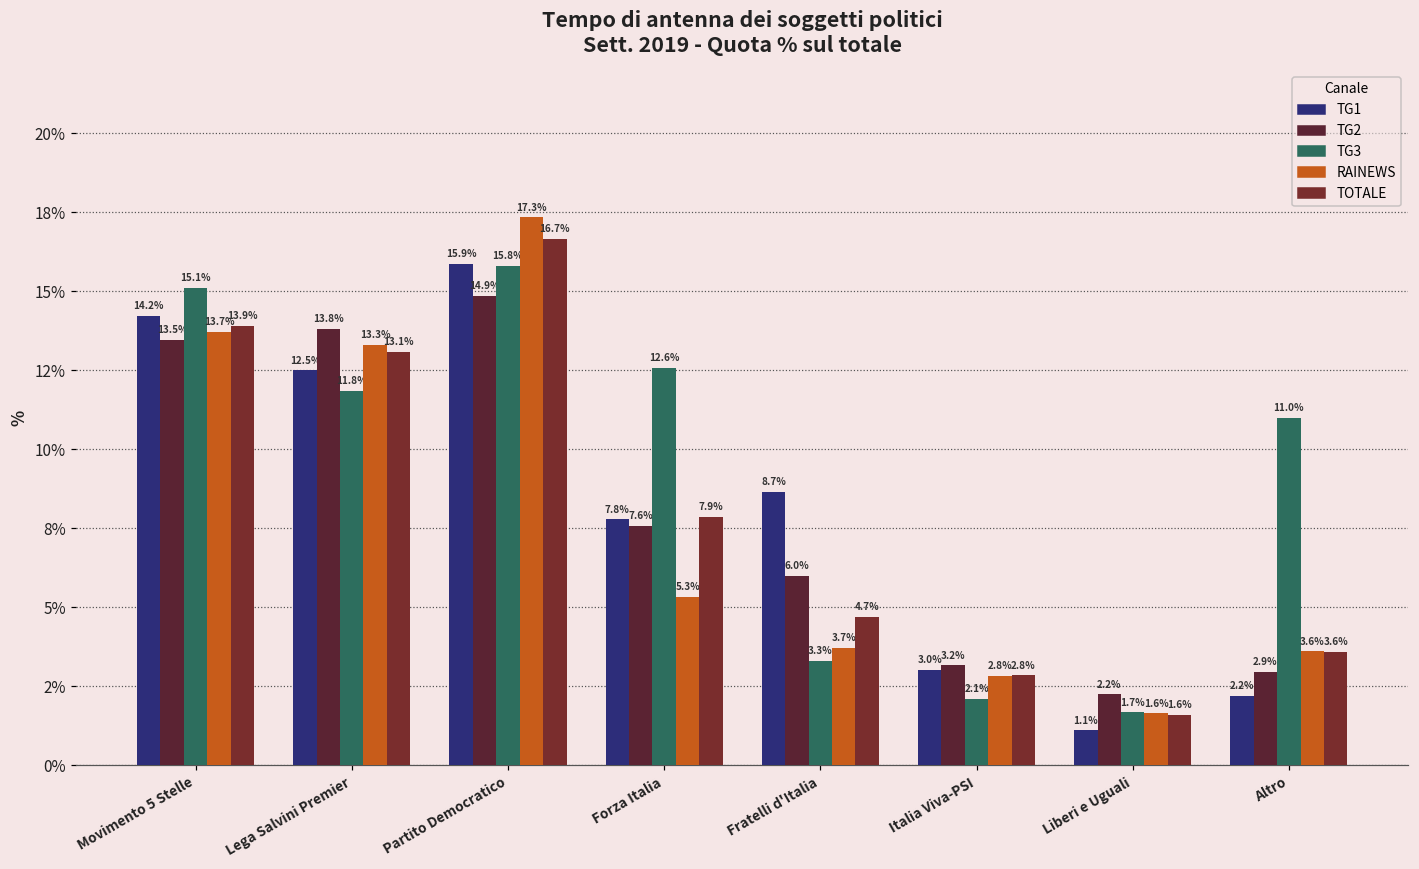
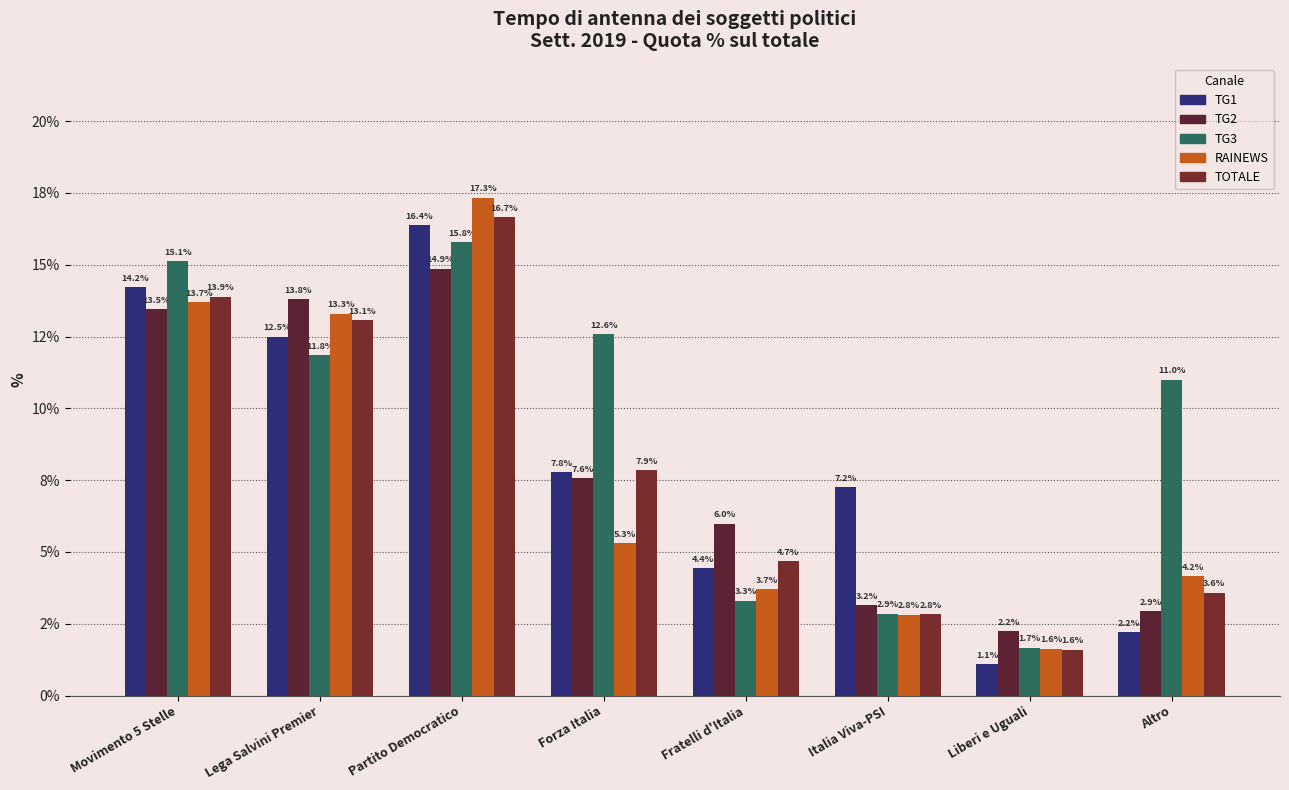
  {
    "TG1": {
      "Movimento 5 Stelle": "14.2%",
      "Lega Salvini Premier": "12.5%",
-     "Partito Democratico": "15.9%",
+     "Partito Democratico": "16.4%",
      "Forza Italia": "7.8%",
-     "Fratelli d'Italia": "8.7%",
-     "Italia Viva-PSI": "3.0%",
+     "Fratelli d'Italia": "4.4%",
+     "Italia Viva-PSI": "7.2%",
      "Liberi e Uguali": "1.1%",
      "Altro": "2.2%"
    },
    "TG3": {
      "Movimento 5 Stelle": "15.1%",
      "Lega Salvini Premier": "11.8%",
      "Partito Democratico": "15.8%",
      "Forza Italia": "12.6%",
      "Fratelli d'Italia": "3.3%",
-     "Italia Viva-PSI": "2.1%",
+     "Italia Viva-PSI": "2.9%",
      "Liberi e Uguali": "1.7%",
      "Altro": "11.0%"
    },
    "RAINEWS": {
      "Movimento 5 Stelle": "13.7%",
      "Lega Salvini Premier": "13.3%",
      "Partito Democratico": "17.3%",
      "Forza Italia": "5.3%",
      "Fratelli d'Italia": "3.7%",
      "Italia Viva-PSI": "2.8%",
      "Liberi e Uguali": "1.6%",
-     "Altro": "3.6%"
+     "Altro": "4.2%"
    }
  }
